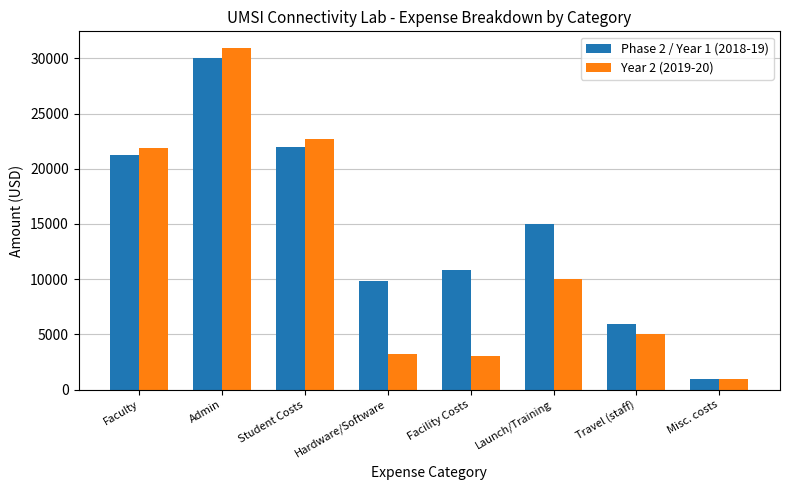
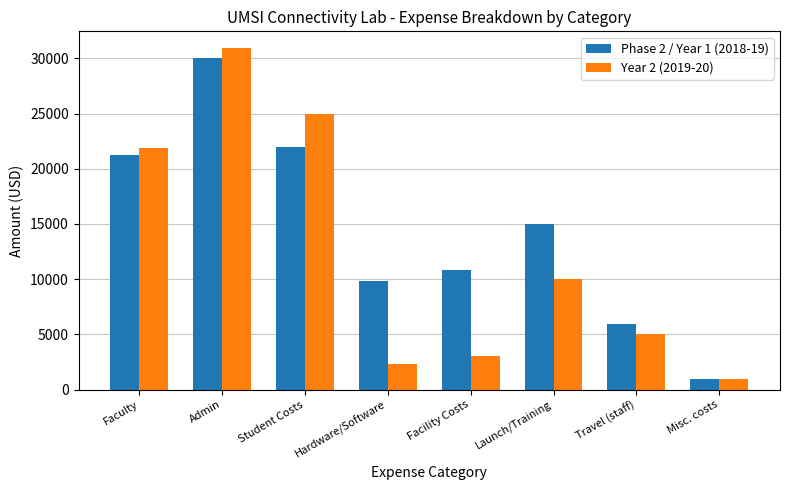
  {
    "Phase 2 / Year 1 (2018-19)": {
      "Faculty": 21300,
      "Admin": 30000,
      "Student Costs": 22000,
      "Hardware/Software": 9800,
      "Facility Costs": 10800,
      "Launch/Training": 15000,
      "Travel (staff)": 6000,
      "Misc. costs": 1000
    },
    "Year 2 (2019-20)": {
      "Faculty": 21900,
      "Admin": 30900,
-     "Student Costs": 22700,
-     "Hardware/Software": 3200,
+     "Student Costs": 25000,
+     "Hardware/Software": 2300,
      "Facility Costs": 3000,
      "Launch/Training": 10000,
      "Travel (staff)": 5000,
      "Misc. costs": 1000
    }
  }
